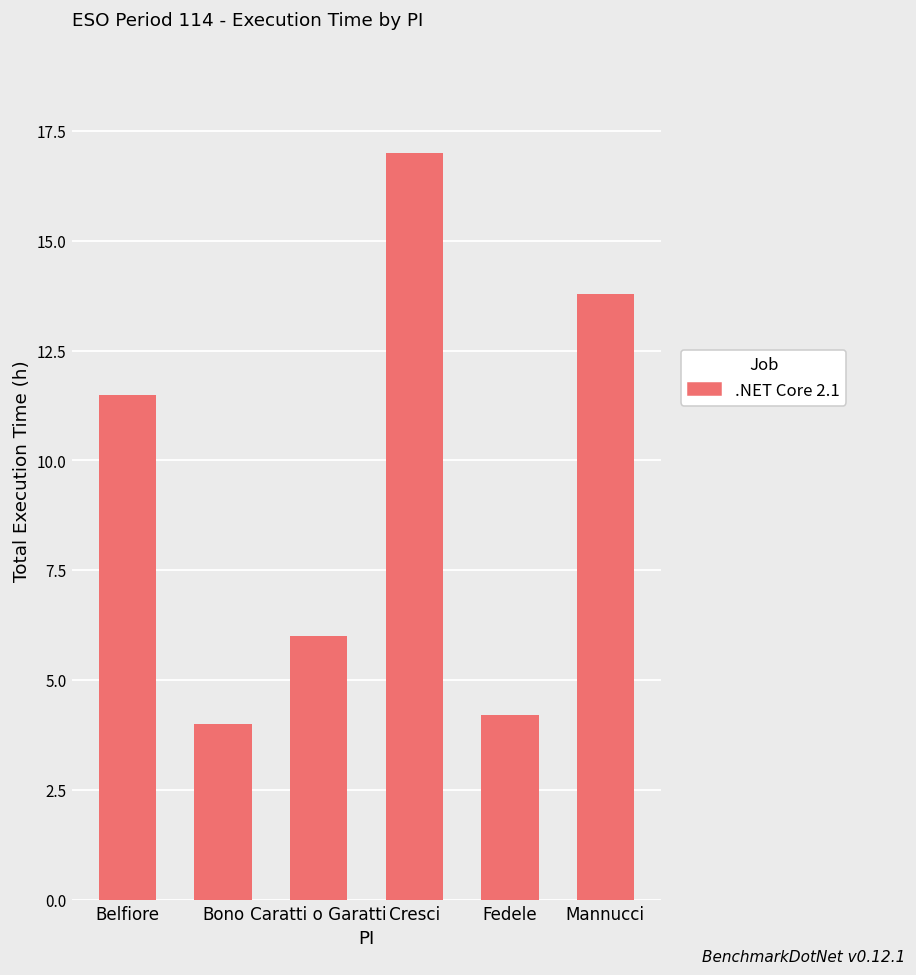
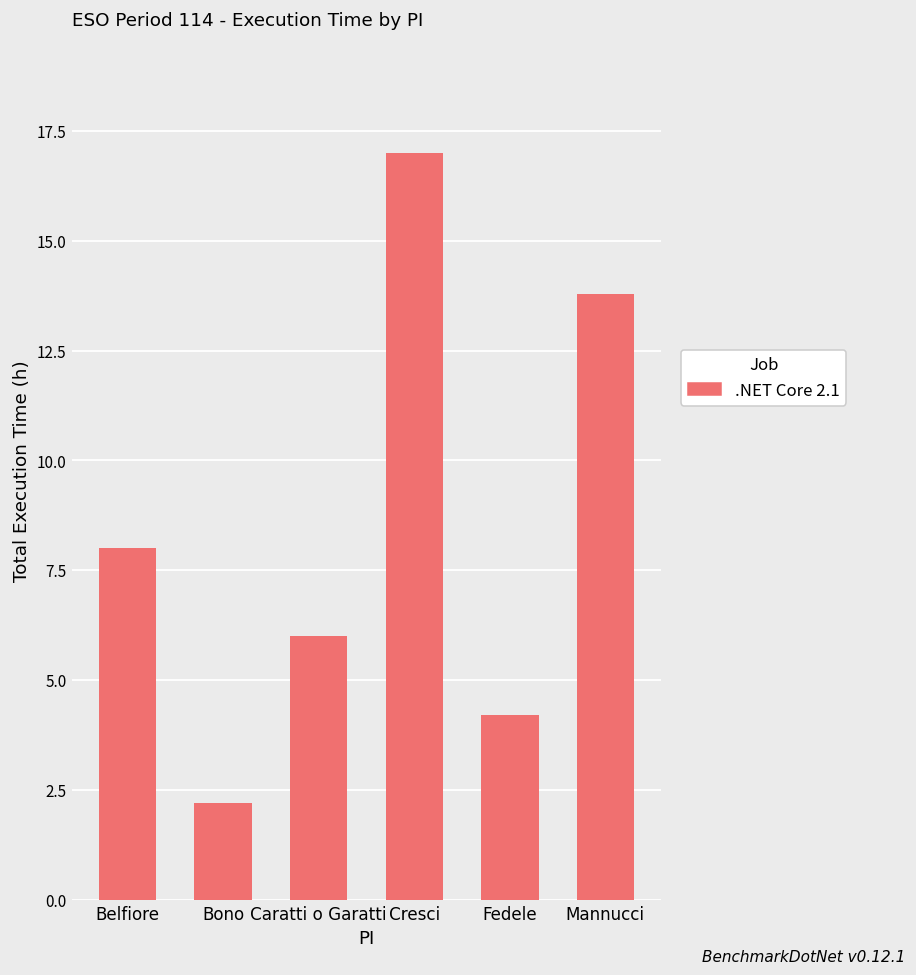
  {
-   "Belfiore": 11.5,
-   "Bono": 4.0,
+   "Belfiore": 8.0,
+   "Bono": 2.2,
    "Caratti o Garatti": 6.0,
    "Cresci": 17.0,
    "Fedele": 4.2,
    "Mannucci": 13.8
  }
